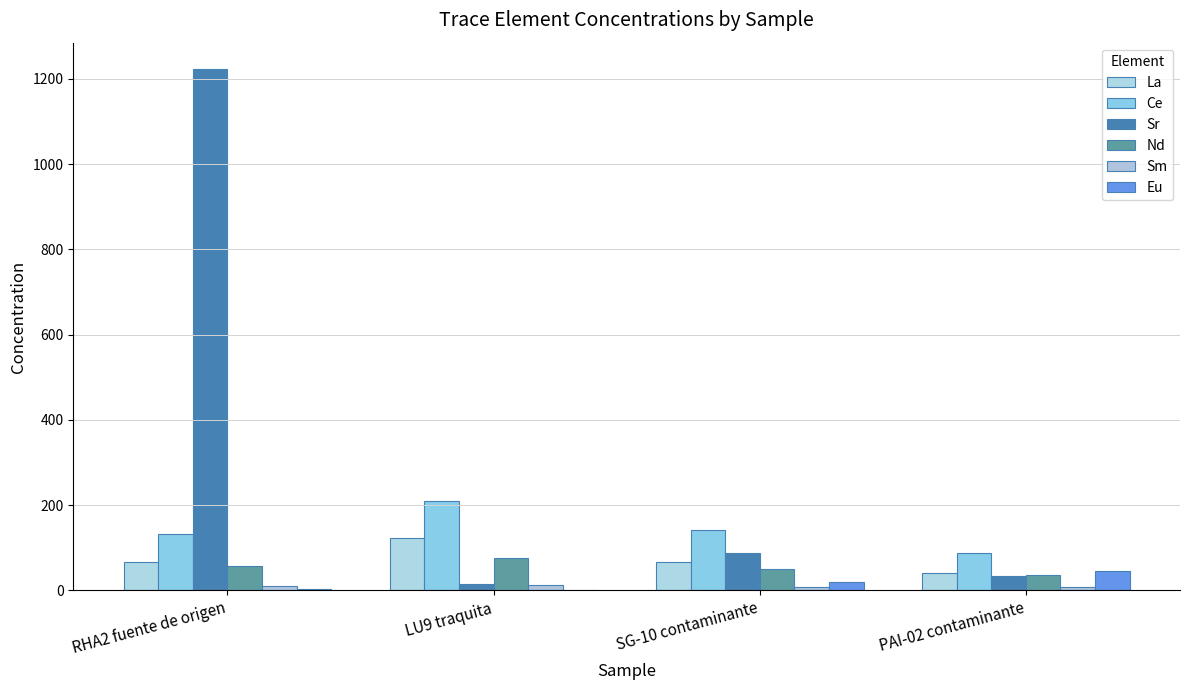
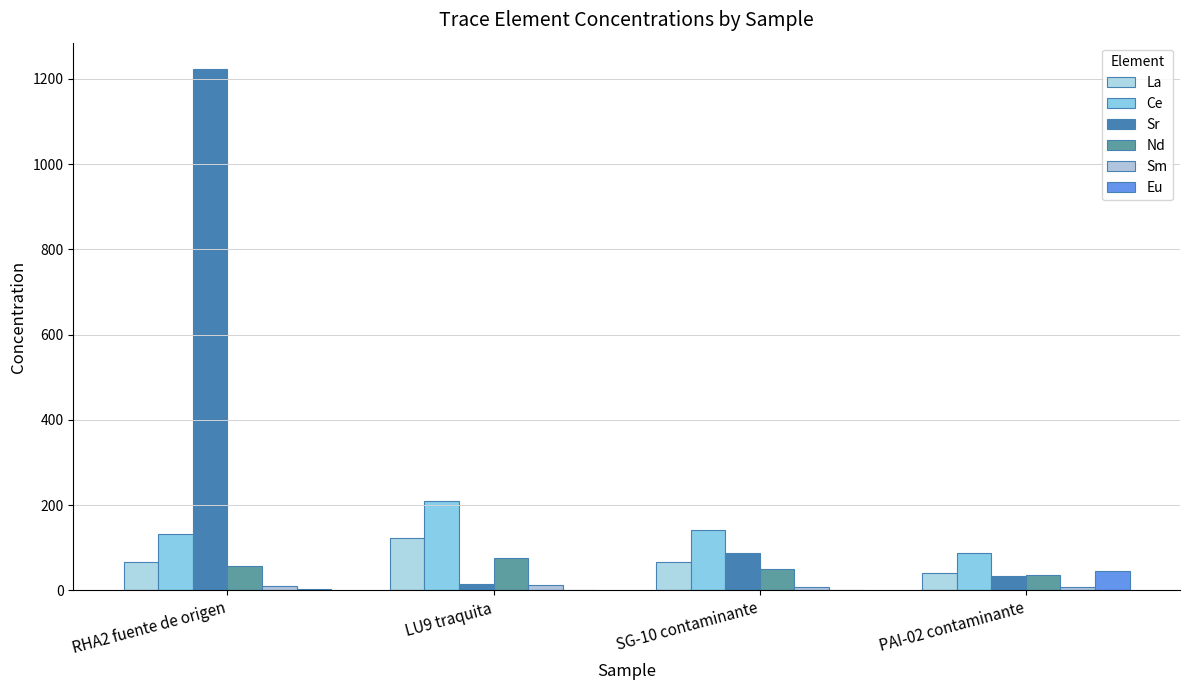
  {
    "Eu": {
-     "SG-10 contaminante": 20,
+     "SG-10 contaminante": 0,
      "PAI-02 contaminante": 50
    }
  }
